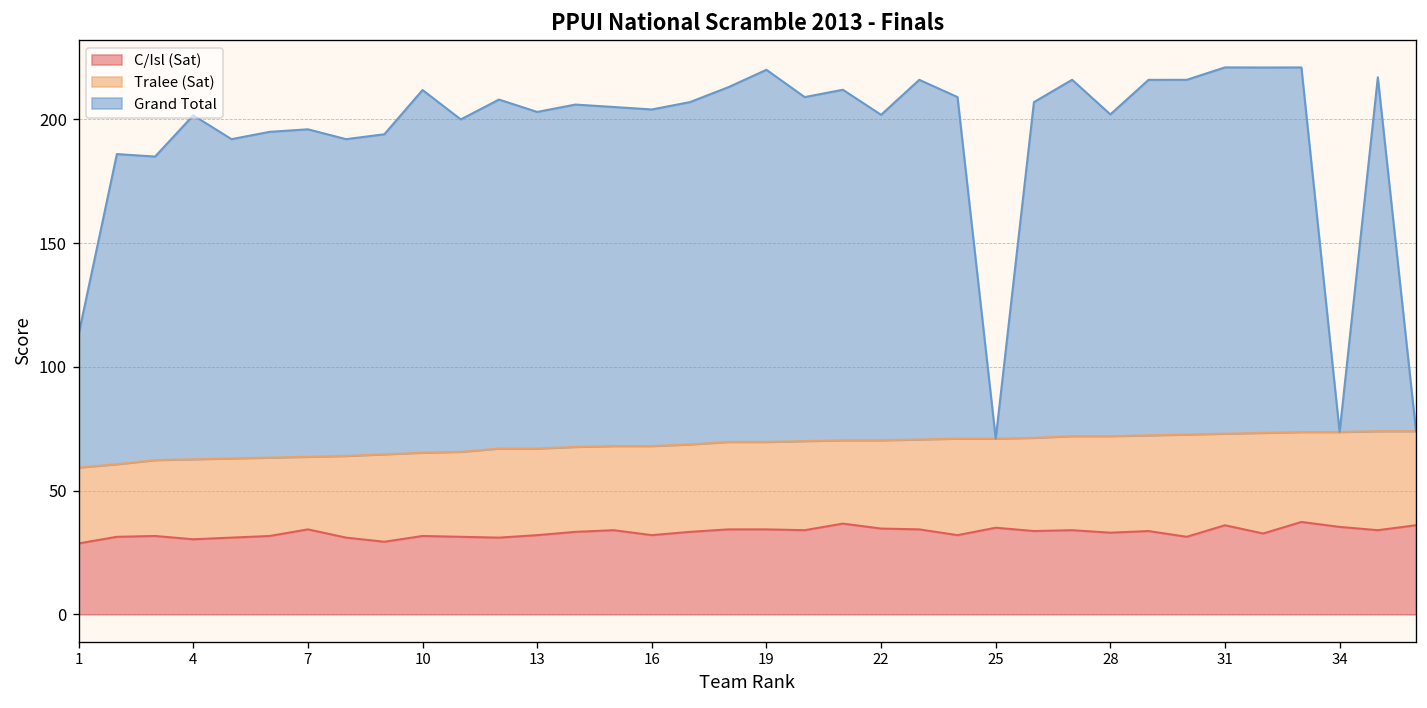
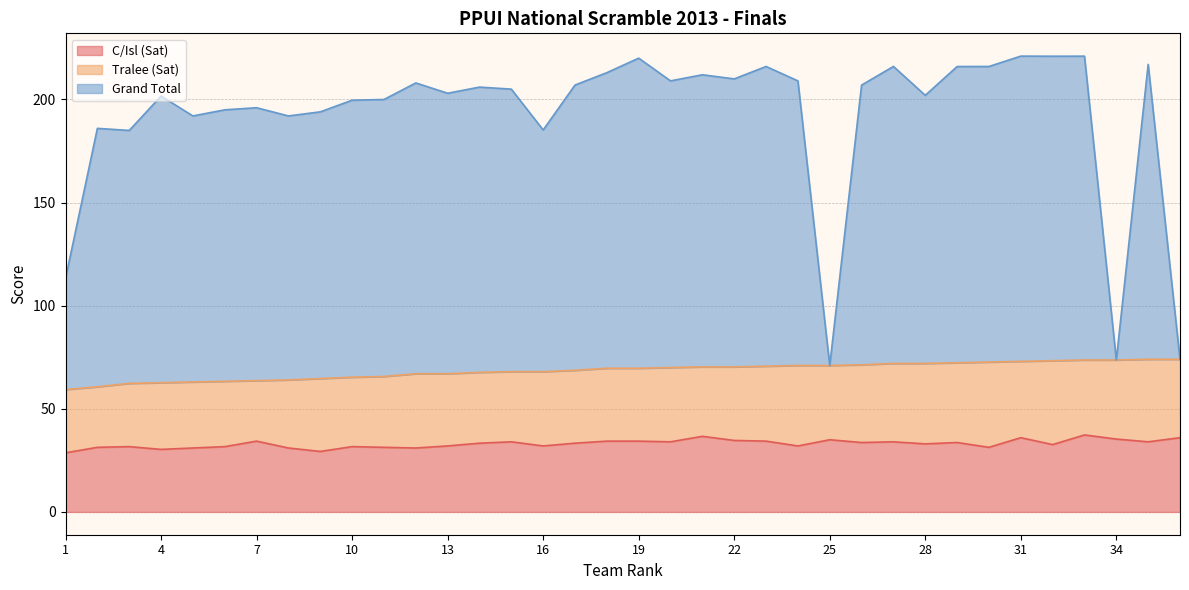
  {
    "Grand Total": {
      "1": 54,
      "7": 132,
-     "10": 147,
+     "10": 134,
      "13": 136,
-     "16": 136,
+     "16": 117,
      "19": 150,
-     "22": 132,
+     "22": 140,
      "28": 130,
      "31": 148
    }
  }
